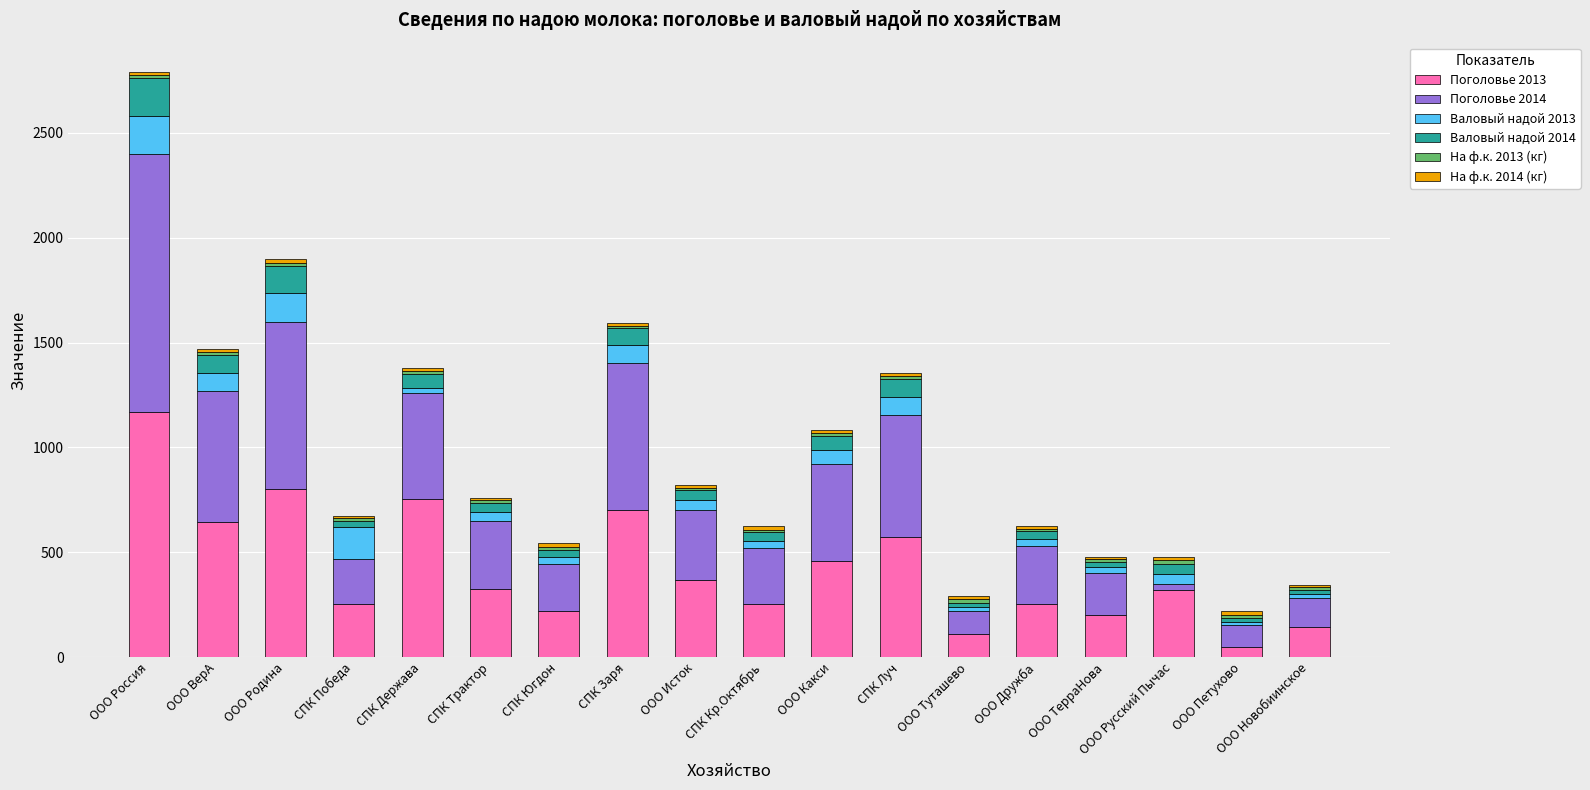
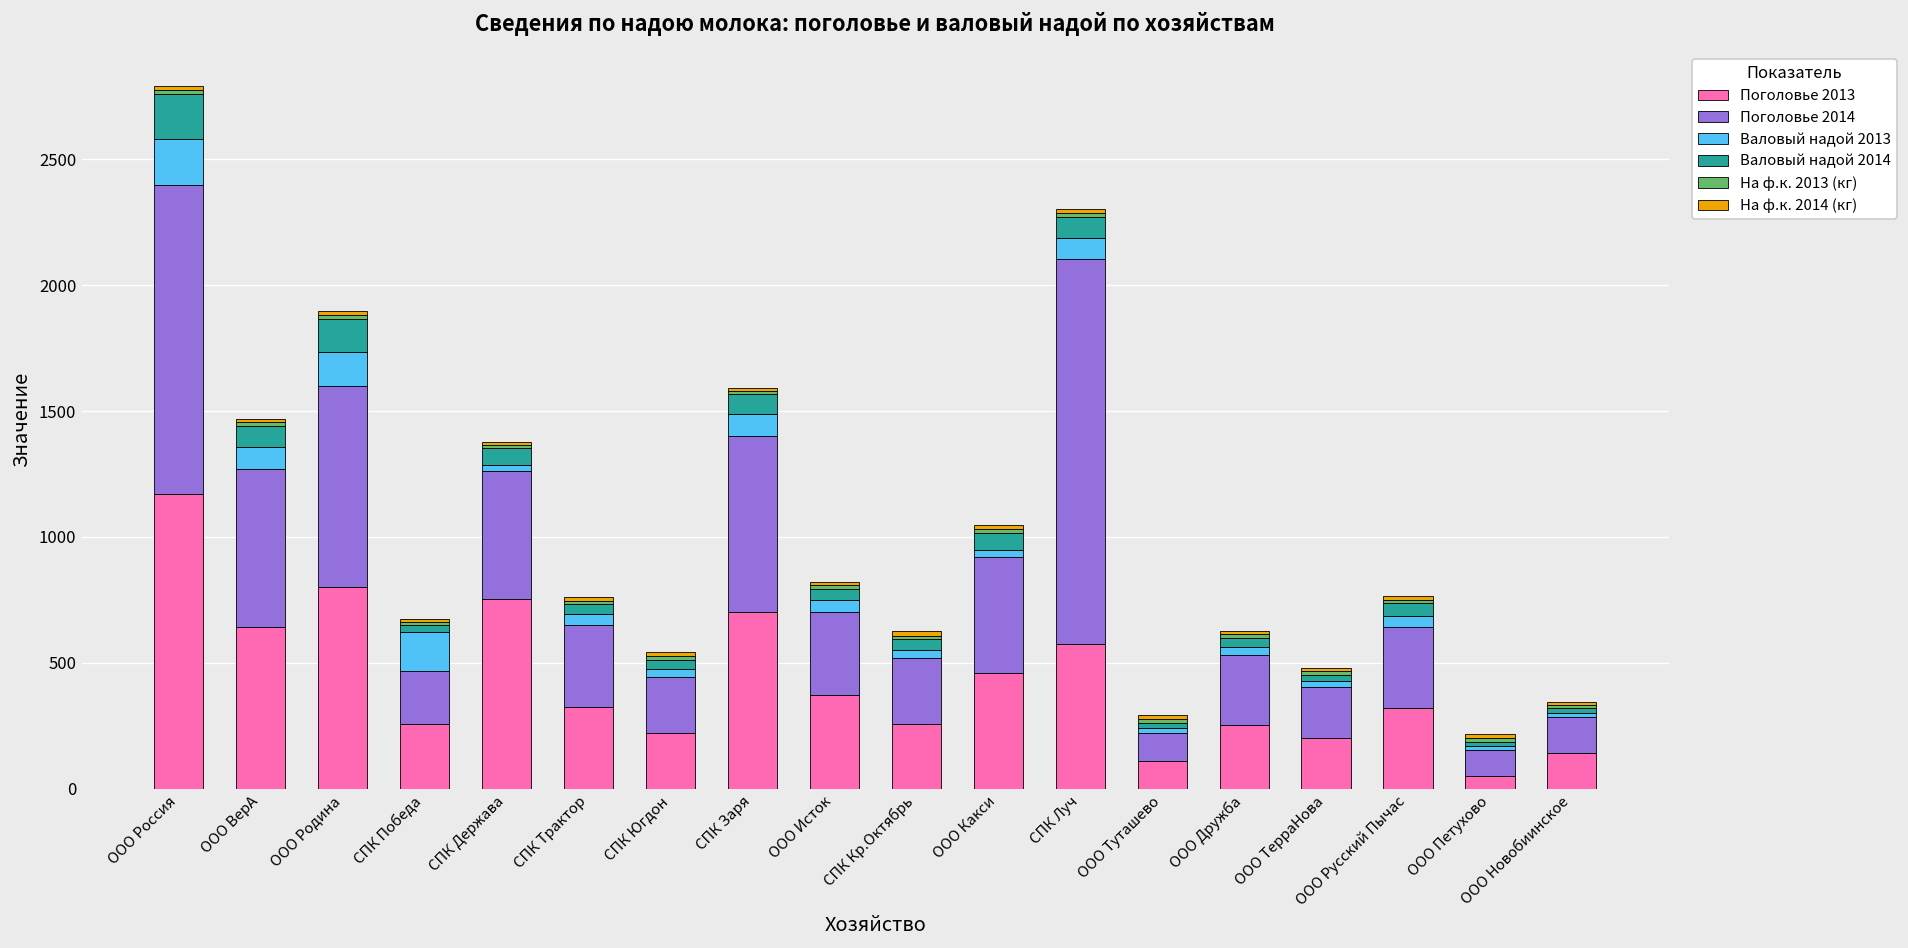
  {
    "Поголовье 2013": {
      "ООО Россия": 1170,
      "ООО ВерА": 640,
      "ООО Родина": 800,
      "СПК Победа": 260,
      "СПК Держава": 760,
      "СПК Трактор": 330,
      "СПК Югдон": 220,
      "СПК Заря": 700,
      "ООО Исток": 370,
      "СПК Кр.Октябрь": 260,
      "ООО Какси": 460,
      "СПК Луч": 580,
      "ООО Туташево": 110,
      "ООО Дружба": 250,
      "ООО ТерраНова": 200,
      "ООО Русский Пычас": 320,
      "ООО Петухово": 50,
      "ООО Новобиинское": 140
    },
    "Поголовье 2014": {
      "ООО Россия": 1230,
      "ООО ВерА": 630,
      "ООО Родина": 800,
      "СПК Победа": 210,
      "СПК Держава": 510,
      "СПК Трактор": 330,
      "СПК Югдон": 220,
      "СПК Заря": 700,
      "ООО Исток": 330,
      "СПК Кр.Октябрь": 270,
      "ООО Какси": 460,
-     "СПК Луч": 580,
+     "СПК Луч": 1530,
      "ООО Туташево": 110,
      "ООО Дружба": 280,
      "ООО ТерраНова": 200,
-     "ООО Русский Пычас": 30,
+     "ООО Русский Пычас": 320,
      "ООО Петухово": 110,
      "ООО Новобиинское": 140
    },
    "Валовый надой 2013": {
      "ООО Россия": 180,
      "ООО ВерА": 90,
      "ООО Родина": 130,
      "СПК Победа": 150,
      "СПК Держава": 20,
      "СПК Трактор": 40,
      "СПК Югдон": 30,
      "СПК Заря": 90,
      "ООО Исток": 50,
      "СПК Кр.Октябрь": 30,
-     "ООО Какси": 70,
+     "ООО Какси": 30,
      "СПК Луч": 80,
      "ООО Туташево": 20,
      "ООО Дружба": 30,
      "ООО ТерраНова": 30,
      "ООО Русский Пычас": 50,
      "ООО Петухово": 20,
      "ООО Новобиинское": 20
    },
    "Валовый надой 2014": {
      "ООО Россия": 180,
      "ООО ВерА": 90,
      "ООО Родина": 130,
      "СПК Победа": 30,
      "СПК Держава": 70,
      "СПК Трактор": 40,
      "СПК Югдон": 40,
      "СПК Заря": 80,
      "ООО Исток": 50,
      "СПК Кр.Октябрь": 40,
      "ООО Какси": 70,
      "СПК Луч": 90,
      "ООО Туташево": 20,
      "ООО Дружба": 40,
      "ООО ТерраНова": 30,
      "ООО Русский Пычас": 50,
      "ООО Петухово": 20,
      "ООО Новобиинское": 20
    },
    "На ф.к. 2013 (кг)": {
      "ООО Россия": 20,
      "ООО ВерА": 10,
      "ООО Родина": 20,
      "СПК Держава": 10,
      "СПК Трактор": 10,
      "СПК Югдон": 20,
      "СПК Заря": 10,
      "ООО Исток": 10,
      "СПК Кр.Октябрь": 10,
      "ООО Какси": 10,
      "СПК Луч": 10,
      "ООО Туташево": 20,
      "ООО Дружба": 10,
      "ООО ТерраНова": 10,
      "ООО Русский Пычас": 10,
      "ООО Петухово": 20,
      "ООО Новобиинское": 10
    },
    "На ф.к. 2014 (кг)": {
      "ООО Россия": 10,
      "ООО ВерА": 10,
      "ООО Родина": 20,
      "СПК Победа": 10,
      "СПК Держава": 10,
      "СПК Трактор": 10,
      "СПК Югдон": 20,
      "ООО Исток": 10,
      "СПК Кр.Октябрь": 20,
      "ООО Какси": 10,
      "СПК Луч": 10,
      "ООО Туташево": 20,
      "ООО Дружба": 10,
      "ООО ТерраНова": 10,
      "ООО Русский Пычас": 20,
      "ООО Петухово": 20,
      "ООО Новобиинское": 10
    }
  }
